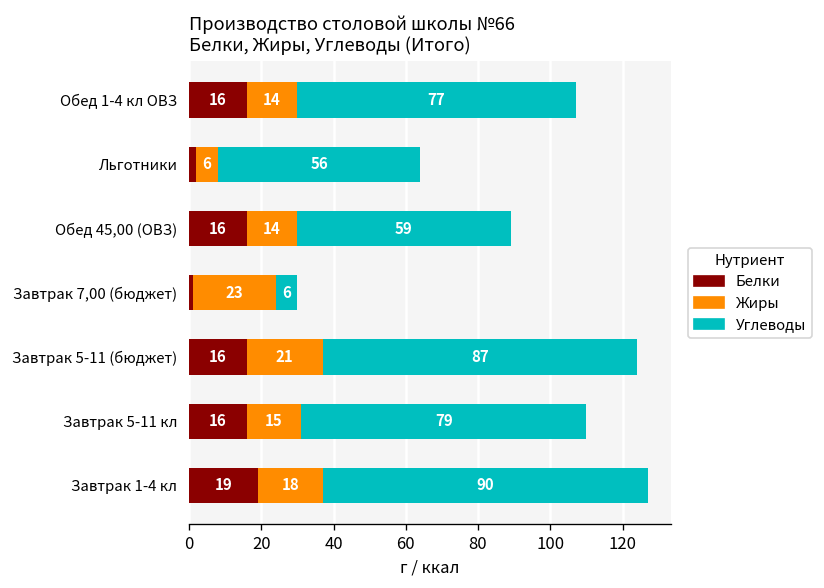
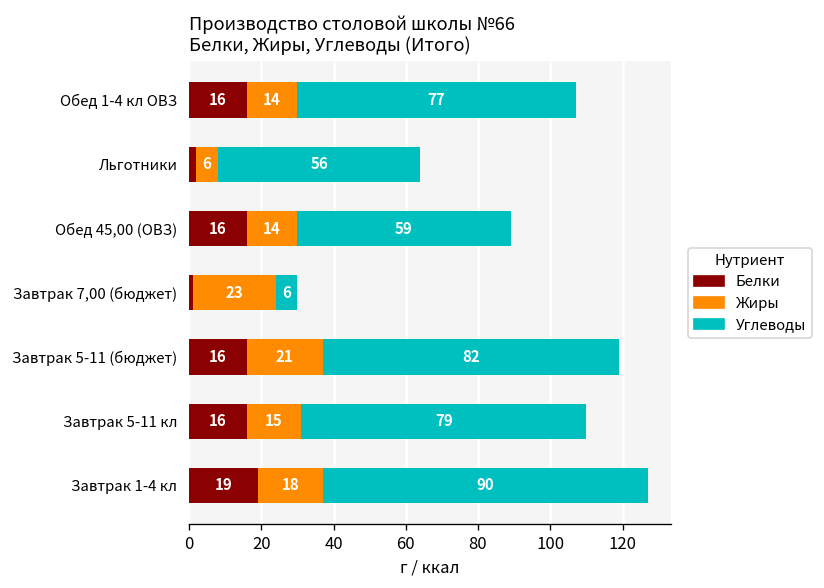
  {
    "Белки": {
      "Обед 1-4 кл ОВЗ": 16,
      "Обед 45,00 (ОВЗ)": 16,
      "Завтрак 5-11 (бюджет)": 16,
      "Завтрак 5-11 кл": 16,
      "Завтрак 1-4 кл": 19
    },
    "Жиры": {
      "Обед 1-4 кл ОВЗ": 14,
      "Льготники": 6,
      "Обед 45,00 (ОВЗ)": 14,
      "Завтрак 7,00 (бюджет)": 23,
      "Завтрак 5-11 (бюджет)": 21,
      "Завтрак 5-11 кл": 15,
      "Завтрак 1-4 кл": 18
    },
    "Углеводы": {
      "Обед 1-4 кл ОВЗ": 77,
      "Льготники": 56,
      "Обед 45,00 (ОВЗ)": 59,
      "Завтрак 7,00 (бюджет)": 6,
-     "Завтрак 5-11 (бюджет)": 87,
+     "Завтрак 5-11 (бюджет)": 82,
      "Завтрак 5-11 кл": 79,
      "Завтрак 1-4 кл": 90
    }
  }
